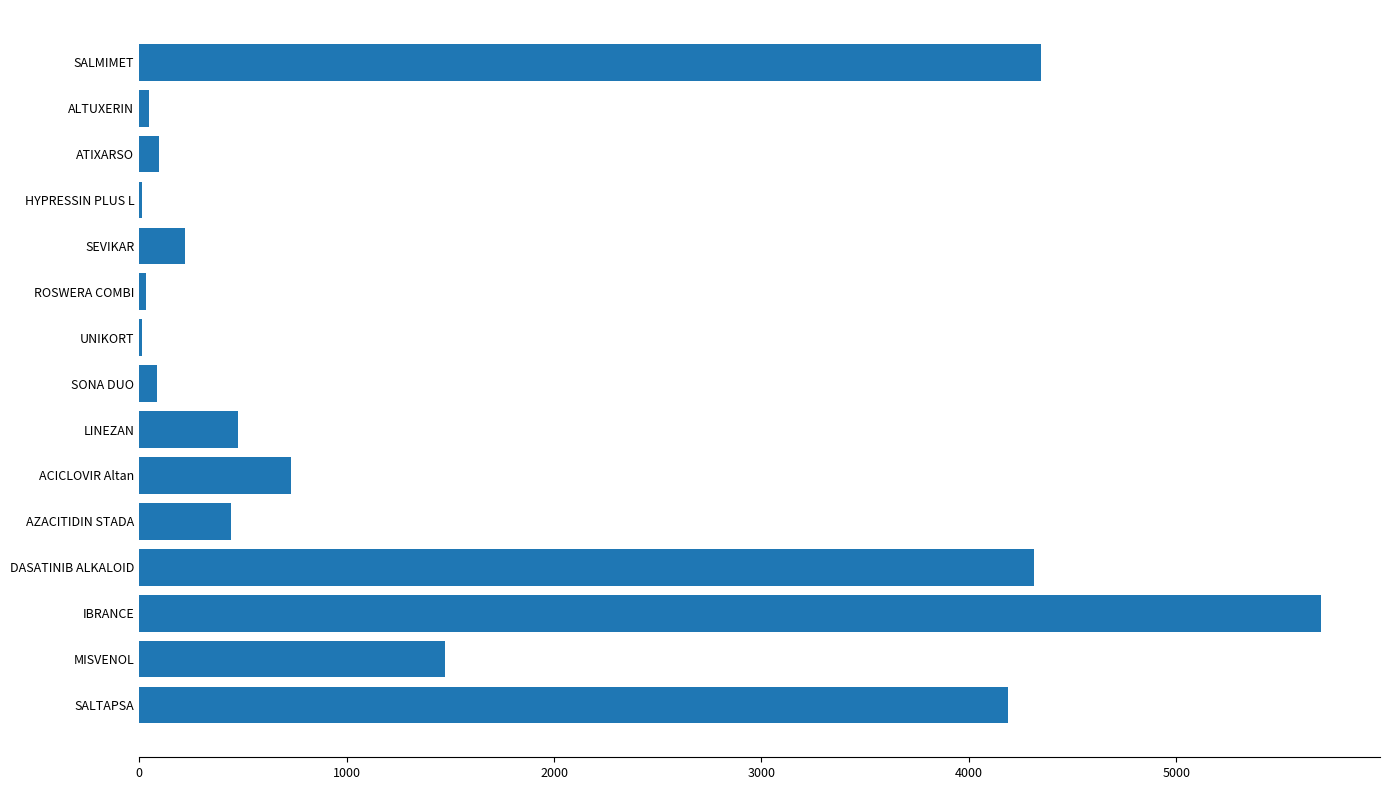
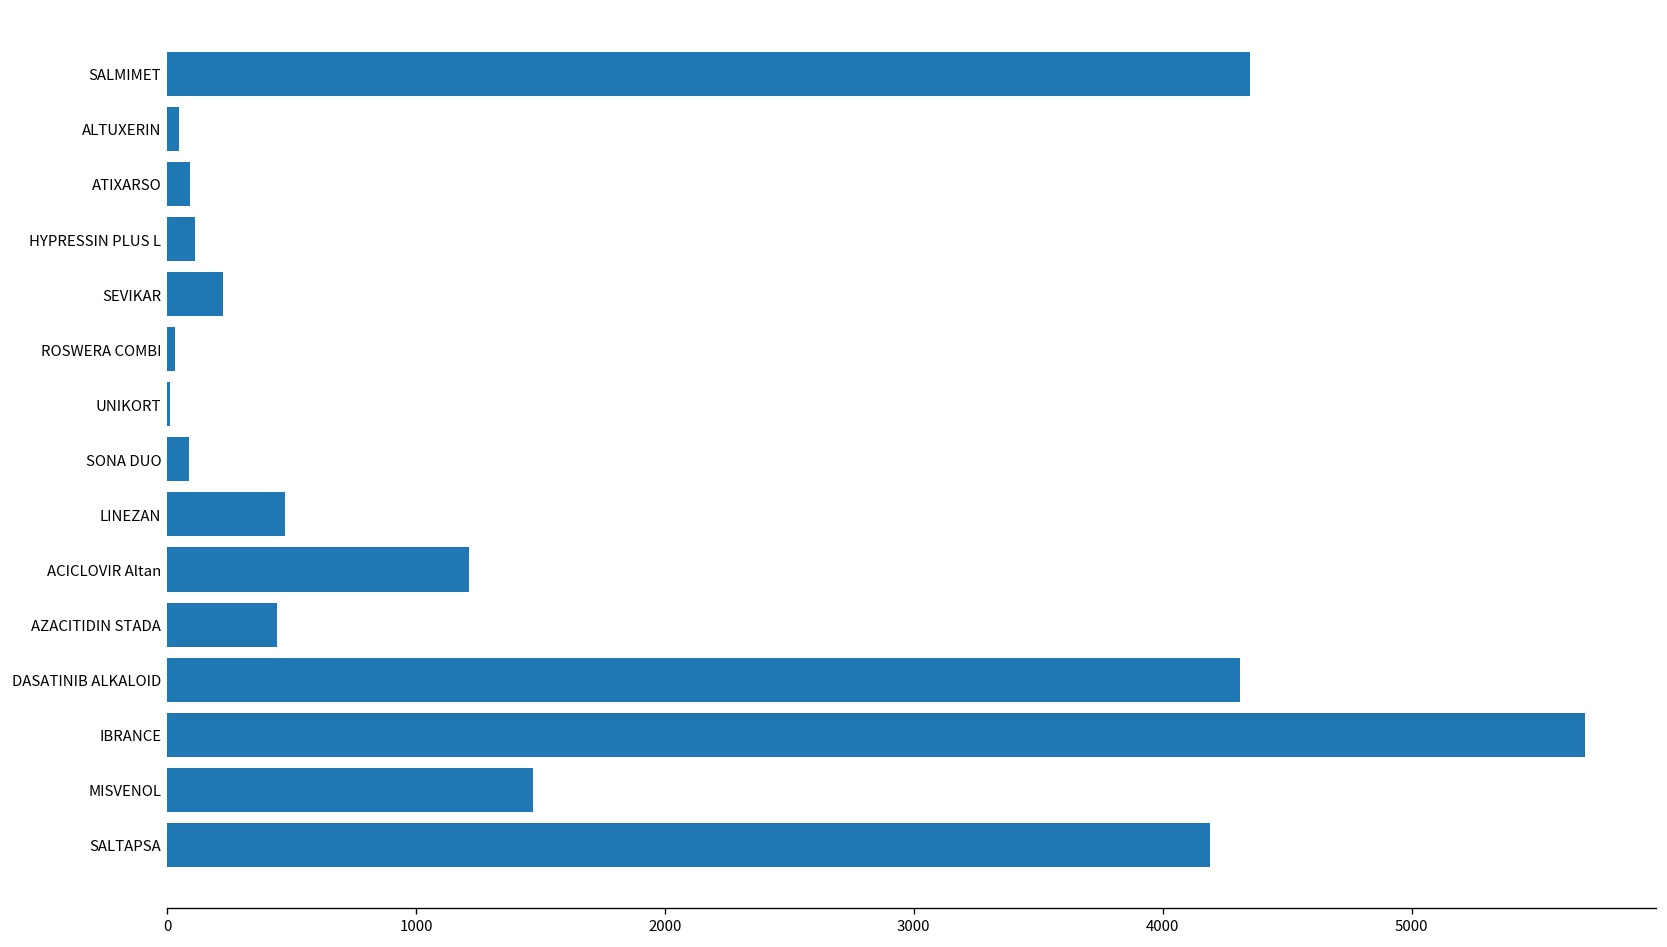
  {
    "SALMIMET": 4350,
    "ALTUXERIN": 50,
    "ATIXARSO": 90,
-   "HYPRESSIN PLUS L": 10,
+   "HYPRESSIN PLUS L": 110,
    "SEVIKAR": 220,
    "ROSWERA COMBI": 30,
    "UNIKORT": 10,
    "SONA DUO": 90,
    "LINEZAN": 480,
-   "ACICLOVIR Altan": 730,
+   "ACICLOVIR Altan": 1210,
    "AZACITIDIN STADA": 440,
    "DASATINIB ALKALOID": 4310,
    "IBRANCE": 5700,
    "MISVENOL": 1470,
    "SALTAPSA": 4190
  }
